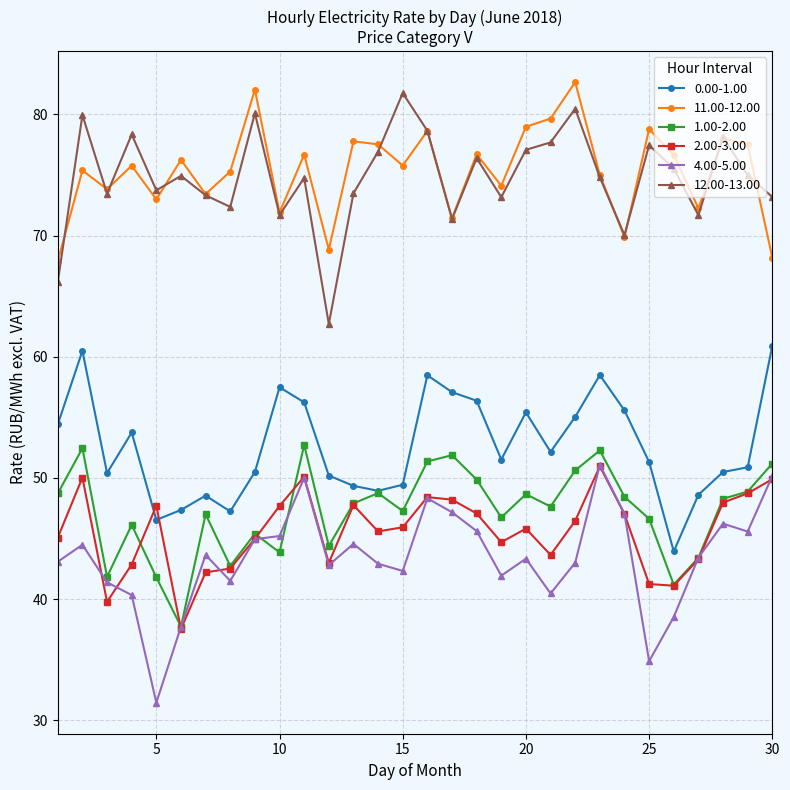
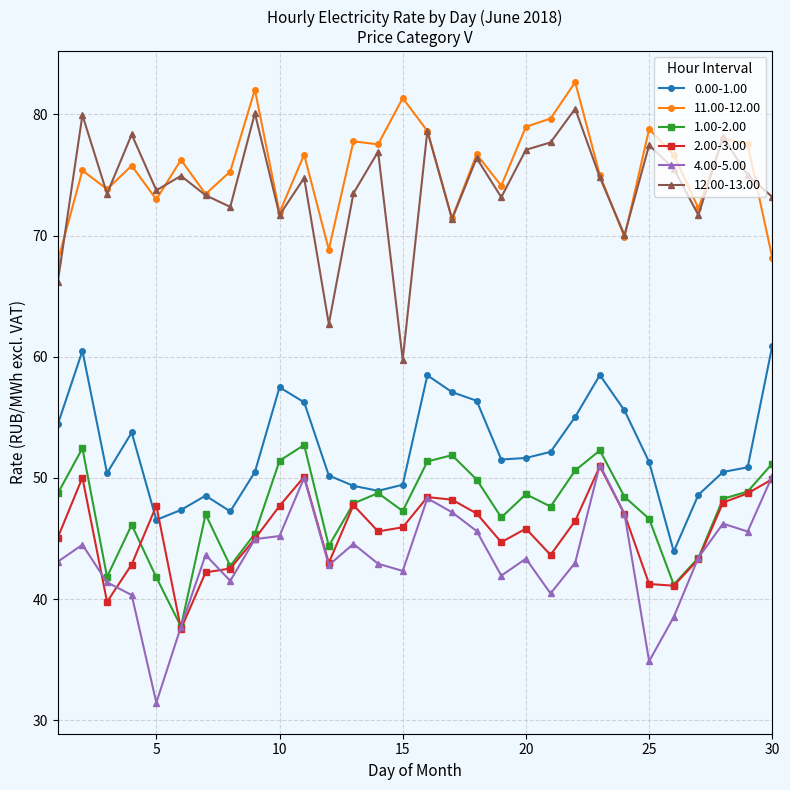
  {
    "0.00-1.00": {
      "5": 46.5,
      "10": 57.5,
      "15": 49.4,
-     "20": 55.4,
+     "20": 51.7,
      "25": 51.3,
      "30": 60.9
    },
    "11.00-12.00": {
      "5": 73.0,
-     "15": 75.8,
+     "15": 81.3,
      "20": 79.0,
      "25": 78.8,
      "30": 68.2
    },
    "1.00-2.00": {
      "5": 41.8,
-     "10": 43.9,
+     "10": 51.4,
      "15": 47.3,
      "20": 48.7,
      "25": 46.6,
      "30": 51.2
    },
    "2.00-3.00": {
      "5": 47.7,
      "10": 47.7,
      "15": 45.9,
      "20": 45.8,
      "25": 41.3,
      "30": 49.9
    },
    "4.00-5.00": {
      "5": 31.5,
      "10": 45.2,
      "15": 42.3,
      "20": 43.3,
      "25": 34.9,
      "30": 50.2
    },
    "12.00-13.00": {
      "5": 73.7,
-     "15": 81.8,
+     "15": 59.8,
      "20": 77.1,
      "25": 77.5,
      "30": 73.2
    }
  }
